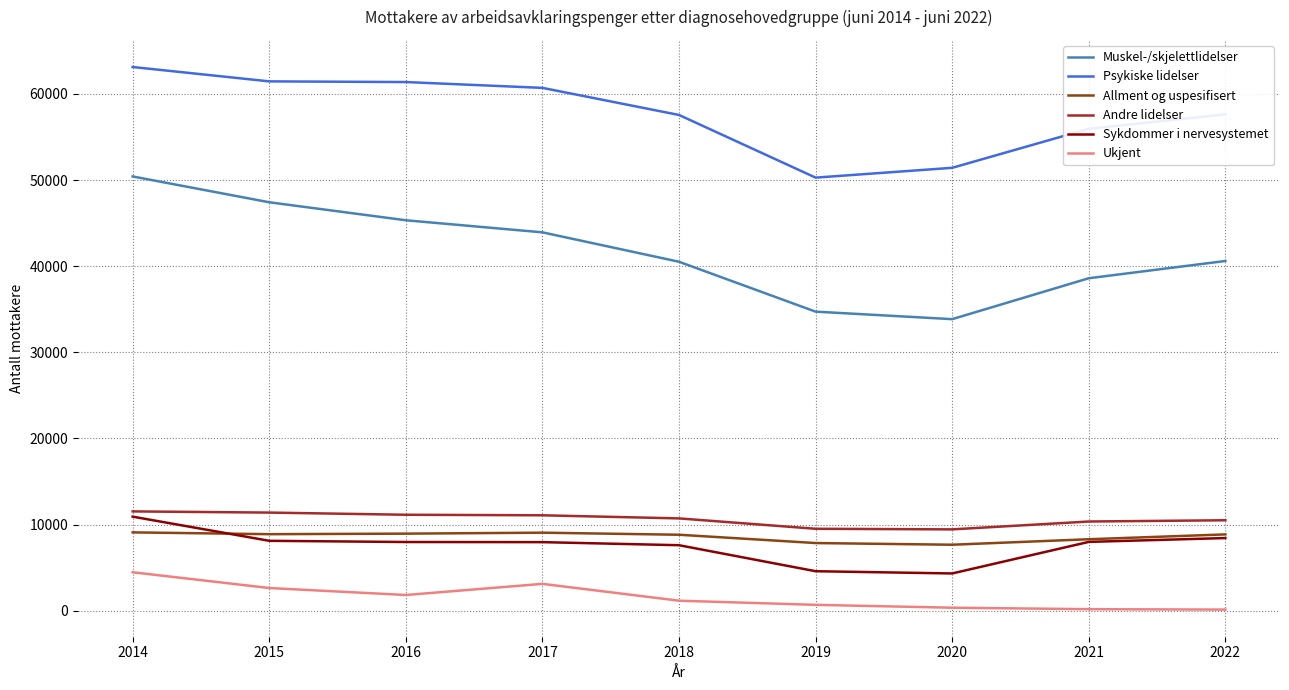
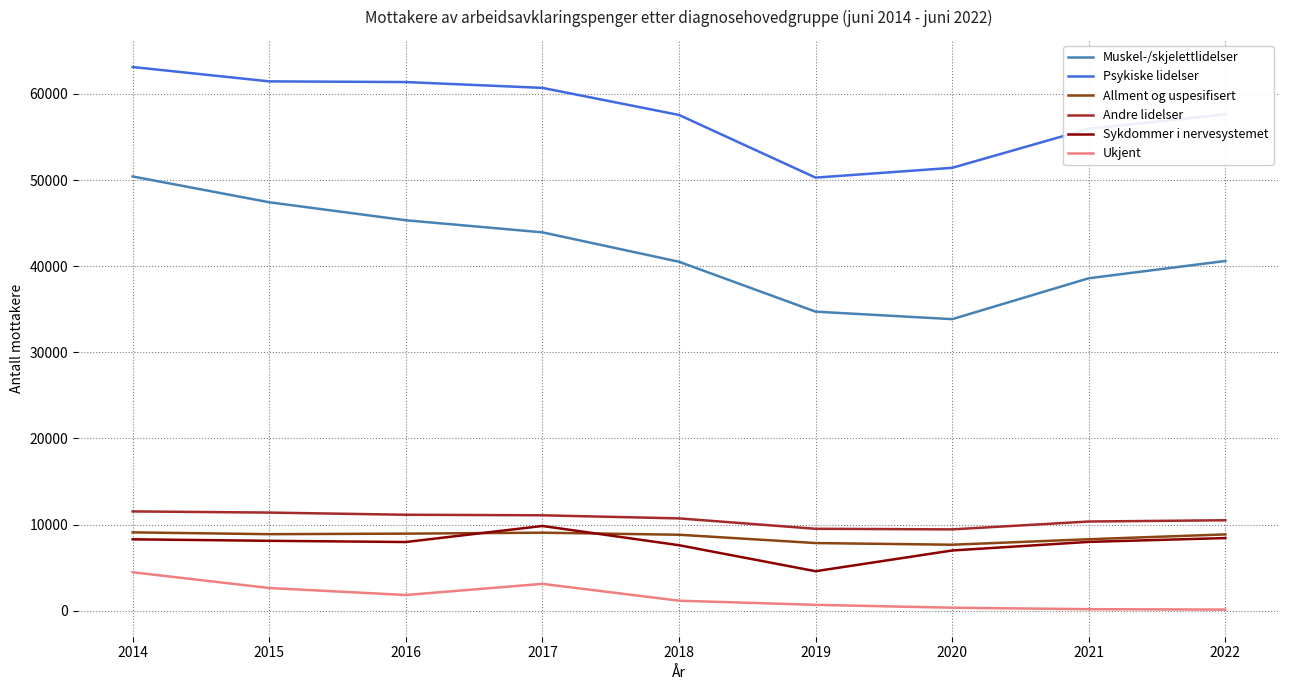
  {
    "Sykdommer i nervesystemet": {
-     "2014": 11000,
+     "2014": 8000,
      "2015": 8000,
      "2016": 8000,
-     "2017": 8000,
+     "2017": 10000,
      "2018": 8000,
      "2019": 5000,
-     "2020": 4000,
+     "2020": 7000,
      "2021": 8000,
      "2022": 8000
    },
    "Ukjent": {
      "2014": 4000,
      "2015": 3000,
      "2016": 2000,
      "2017": 3000,
      "2018": 1000,
      "2019": 1000,
      "2020": 0,
      "2021": 0,
      "2022": 0
    }
  }
